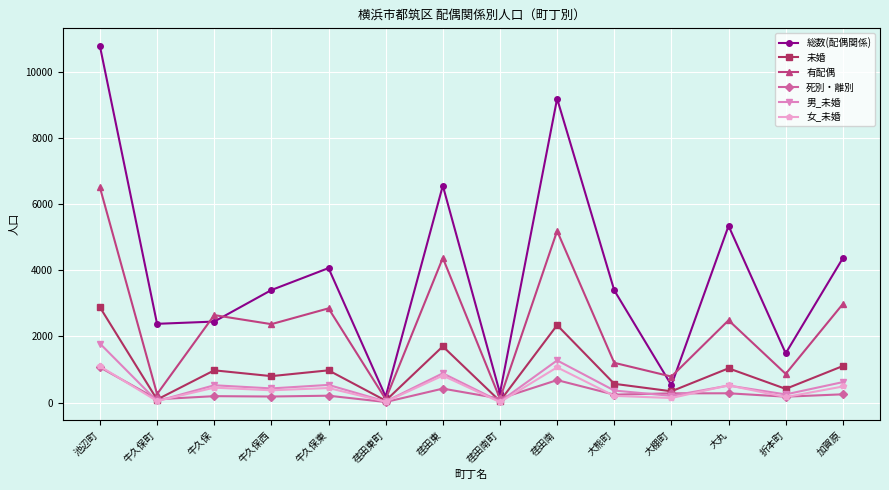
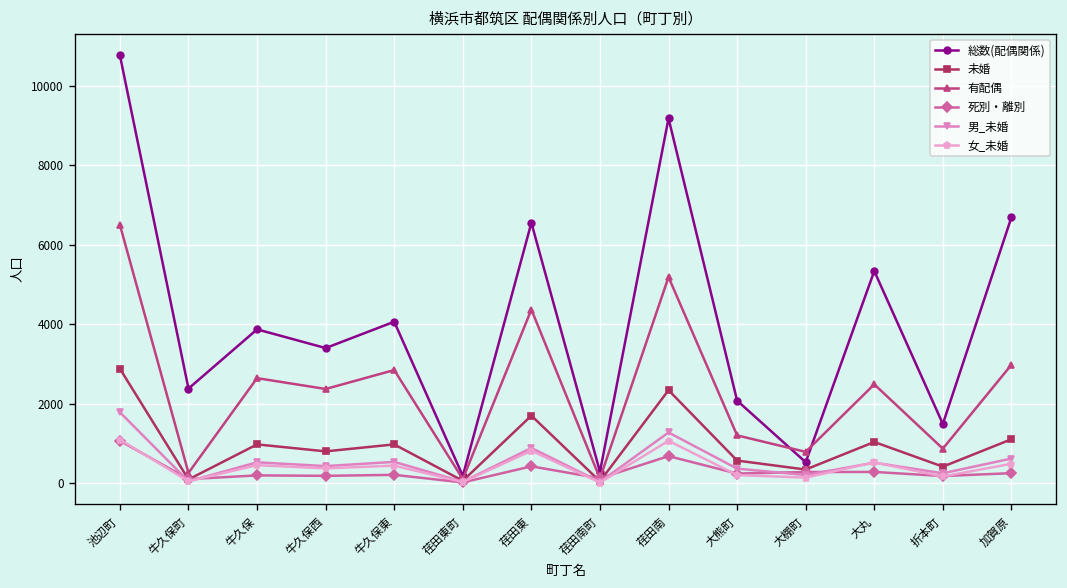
  {
    "総数(配偶関係)": {
      "池辺町": 10800,
      "牛久保町": 2400,
-     "牛久保": 2400,
+     "牛久保": 3900,
      "牛久保西": 3400,
      "牛久保東": 4100,
      "荏田東町": 200,
      "荏田東": 6600,
      "荏田南町": 300,
      "荏田南": 9200,
-     "大熊町": 3400,
+     "大熊町": 2100,
      "大棚町": 500,
      "大丸": 5300,
      "折本町": 1500,
-     "加賀原": 4400
+     "加賀原": 6700
    }
  }
